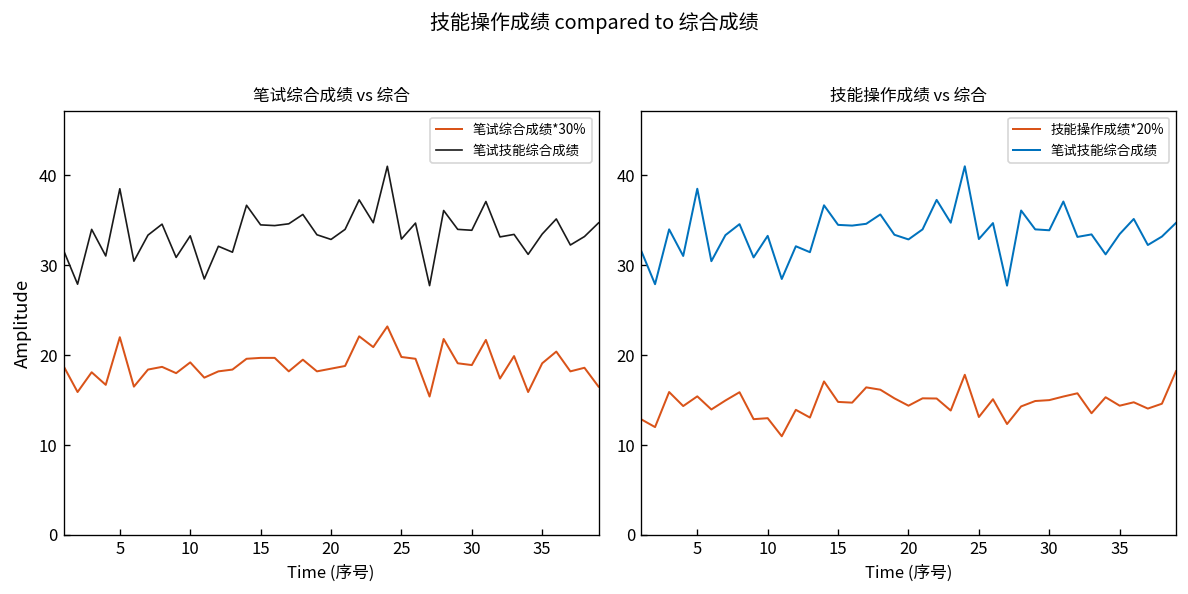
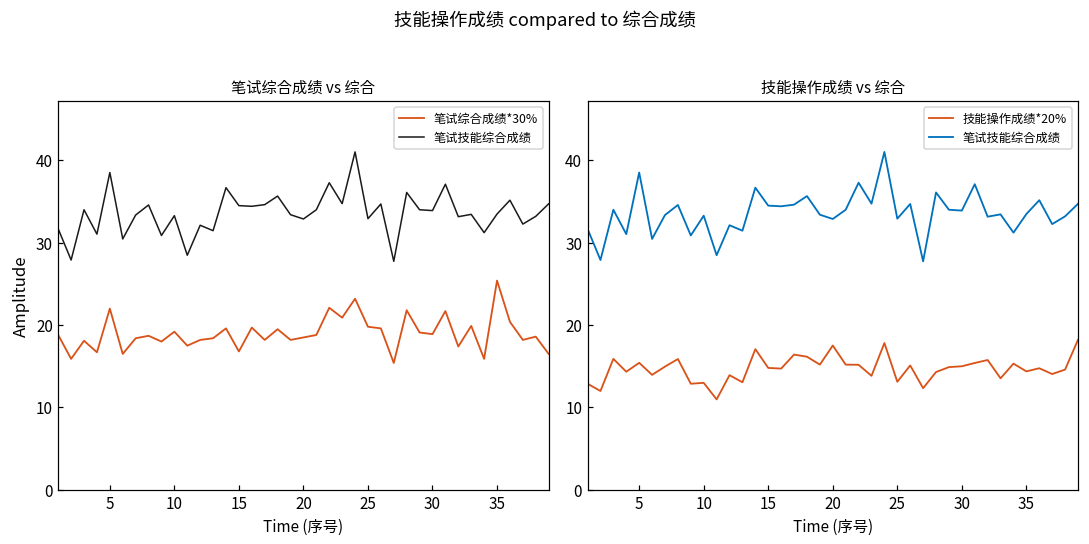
  {
    "笔试综合成绩 vs 综合": {
      "笔试综合成绩*30%": {
        "5": 22,
        "10": 19,
-       "15": 20,
+       "15": 17,
        "20": 19,
        "25": 20,
        "30": 19,
-       "35": 19
+       "35": 25
      }
    },
    "技能操作成绩 vs 综合": {
      "技能操作成绩*20%": {
        "5": 15,
        "10": 13,
        "15": 15,
-       "20": 14,
+       "20": 18,
        "25": 13,
        "30": 15,
        "35": 14
      },
      "笔试技能综合成绩": {
        "5": 39,
        "10": 33,
        "15": 35,
        "20": 33,
        "25": 33,
        "30": 34,
        "35": 33
      }
    }
  }
